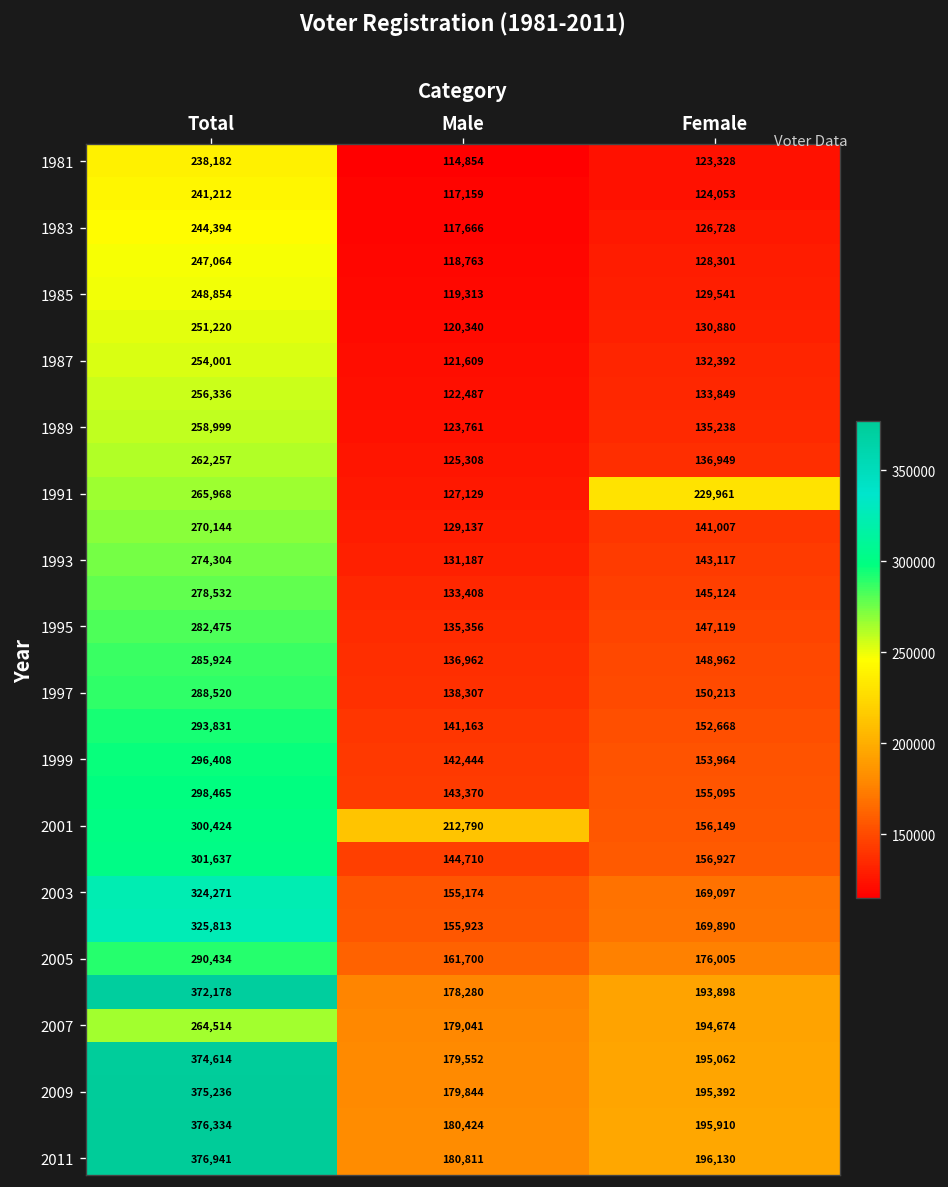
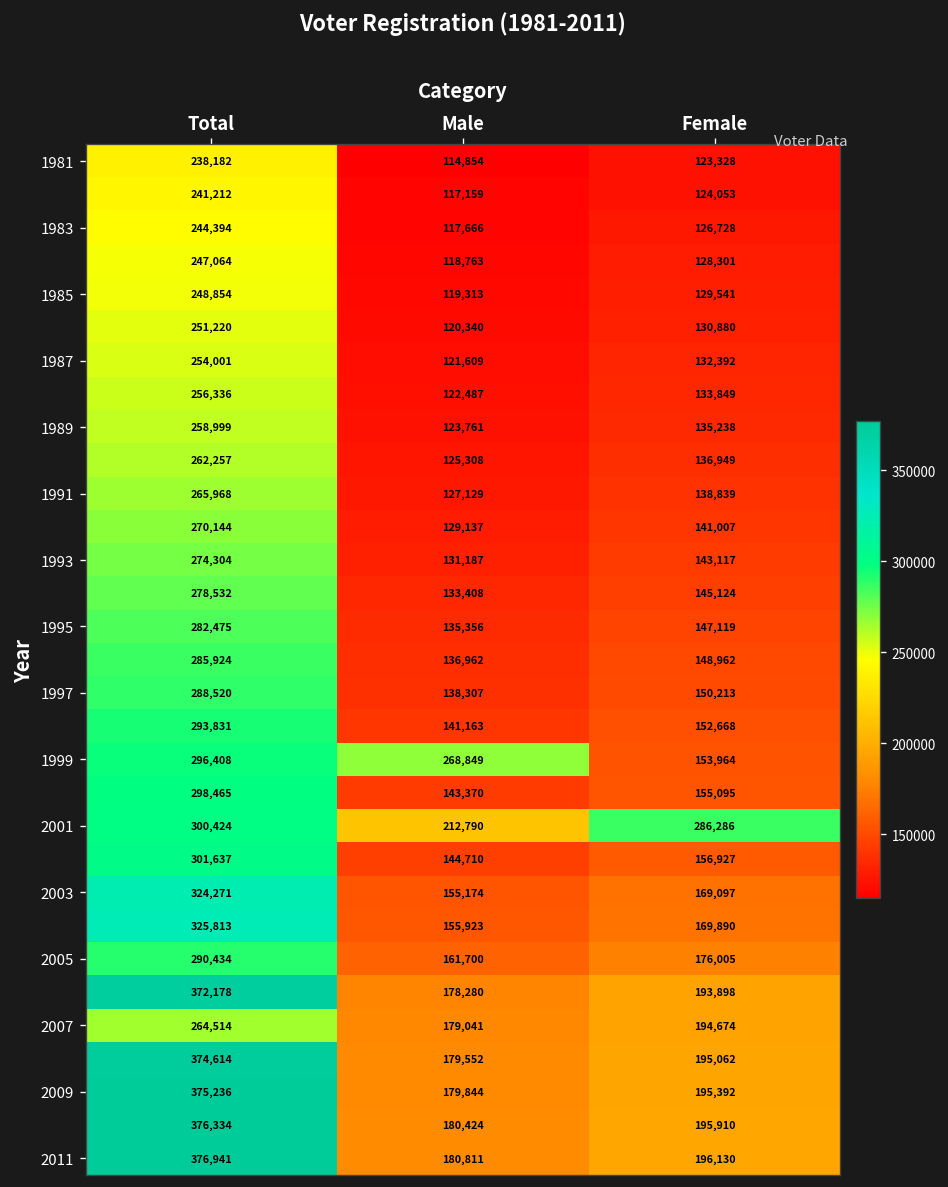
  {
    "1981": {
      "Total": "238,182",
      "Male": "114,854",
      "Female": "123,328"
    },
    "1983": {
      "Total": "244,394",
      "Male": "117,666",
      "Female": "126,728"
    },
    "1985": {
      "Total": "248,854",
      "Male": "119,313",
      "Female": "129,541"
    },
    "1987": {
      "Total": "254,001",
      "Male": "121,609",
      "Female": "132,392"
    },
    "1989": {
      "Total": "258,999",
      "Male": "123,761",
      "Female": "135,238"
    },
    "1991": {
      "Total": "265,968",
      "Male": "127,129",
-     "Female": "229,961"
+     "Female": "138,839"
    },
    "1993": {
      "Total": "274,304",
      "Male": "131,187",
      "Female": "143,117"
    },
    "1995": {
      "Total": "282,475",
      "Male": "135,356",
      "Female": "147,119"
    },
    "1997": {
      "Total": "288,520",
      "Male": "138,307",
      "Female": "150,213"
    },
    "1999": {
      "Total": "296,408",
-     "Male": "142,444",
+     "Male": "268,849",
      "Female": "153,964"
    },
    "2001": {
      "Total": "300,424",
      "Male": "212,790",
-     "Female": "156,149"
+     "Female": "286,286"
    },
    "2003": {
      "Total": "324,271",
      "Male": "155,174",
      "Female": "169,097"
    },
    "2005": {
      "Total": "290,434",
      "Male": "161,700",
      "Female": "176,005"
    },
    "2007": {
      "Total": "264,514",
      "Male": "179,041",
      "Female": "194,674"
    },
    "2009": {
      "Total": "375,236",
      "Male": "179,844",
      "Female": "195,392"
    },
    "2011": {
      "Total": "376,941",
      "Male": "180,811",
      "Female": "196,130"
    }
  }
